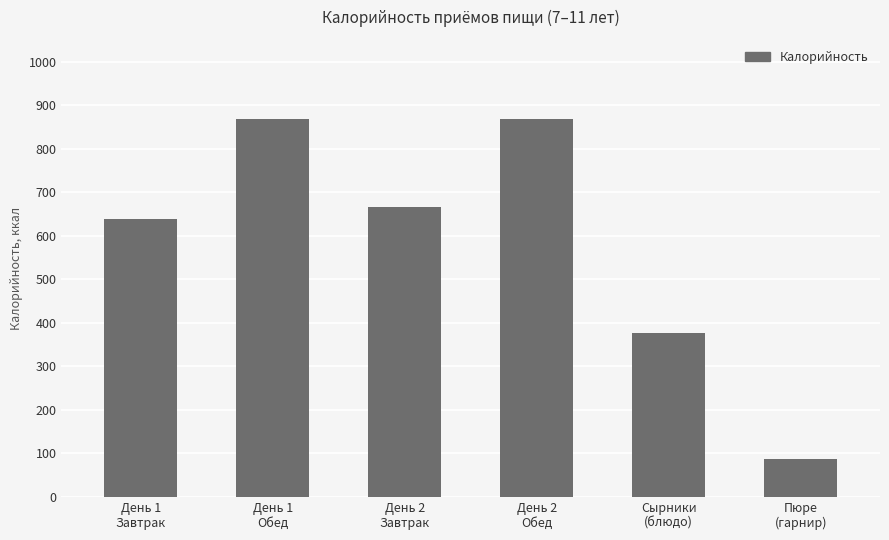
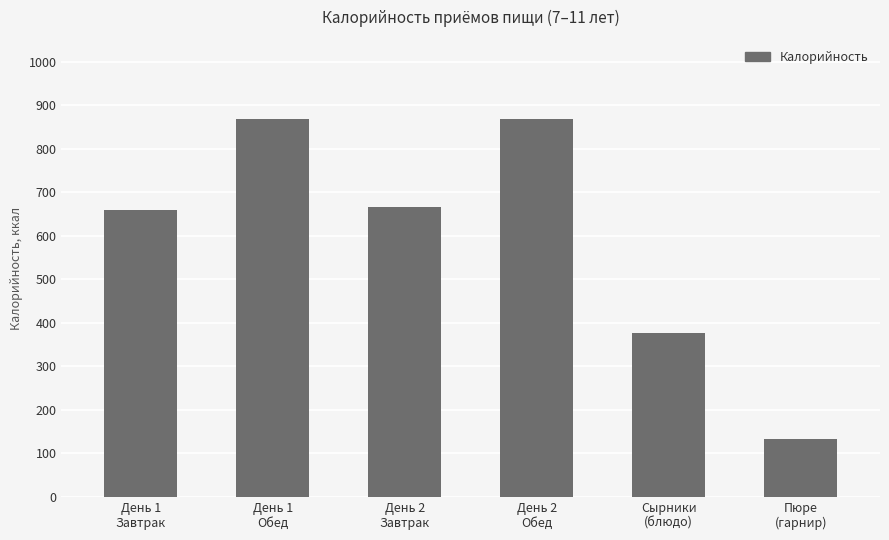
  {
-   "День 1 Завтрак": 640,
+   "День 1 Завтрак": 660,
    "День 1 Обед": 870,
    "День 2 Завтрак": 670,
    "День 2 Обед": 870,
    "Сырники (блюдо)": 380,
-   "Пюре (гарнир)": 90
+   "Пюре (гарнир)": 130
  }
